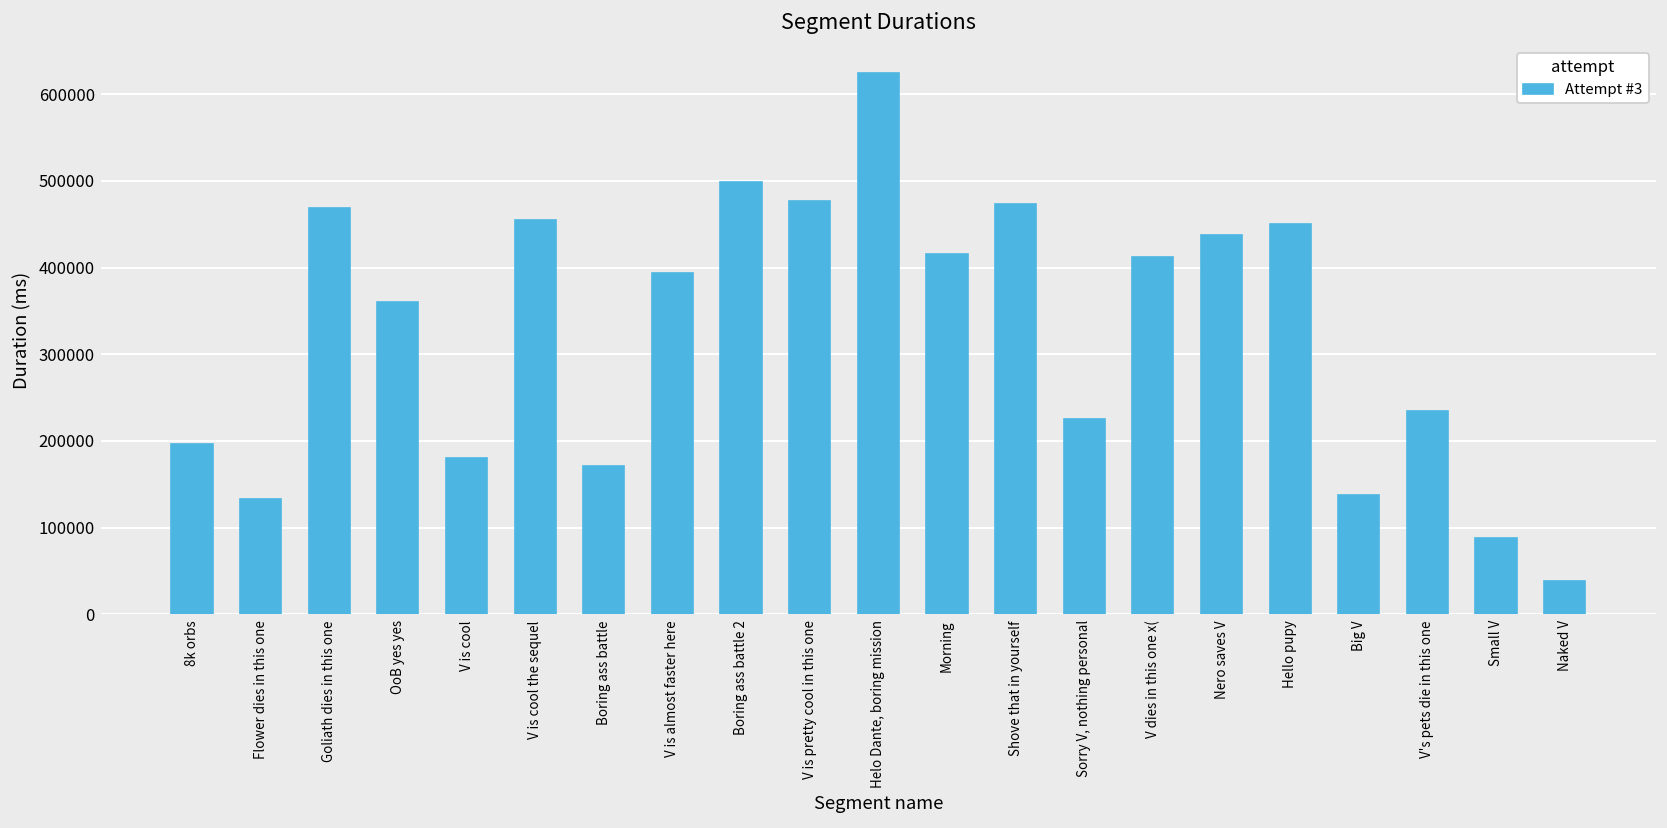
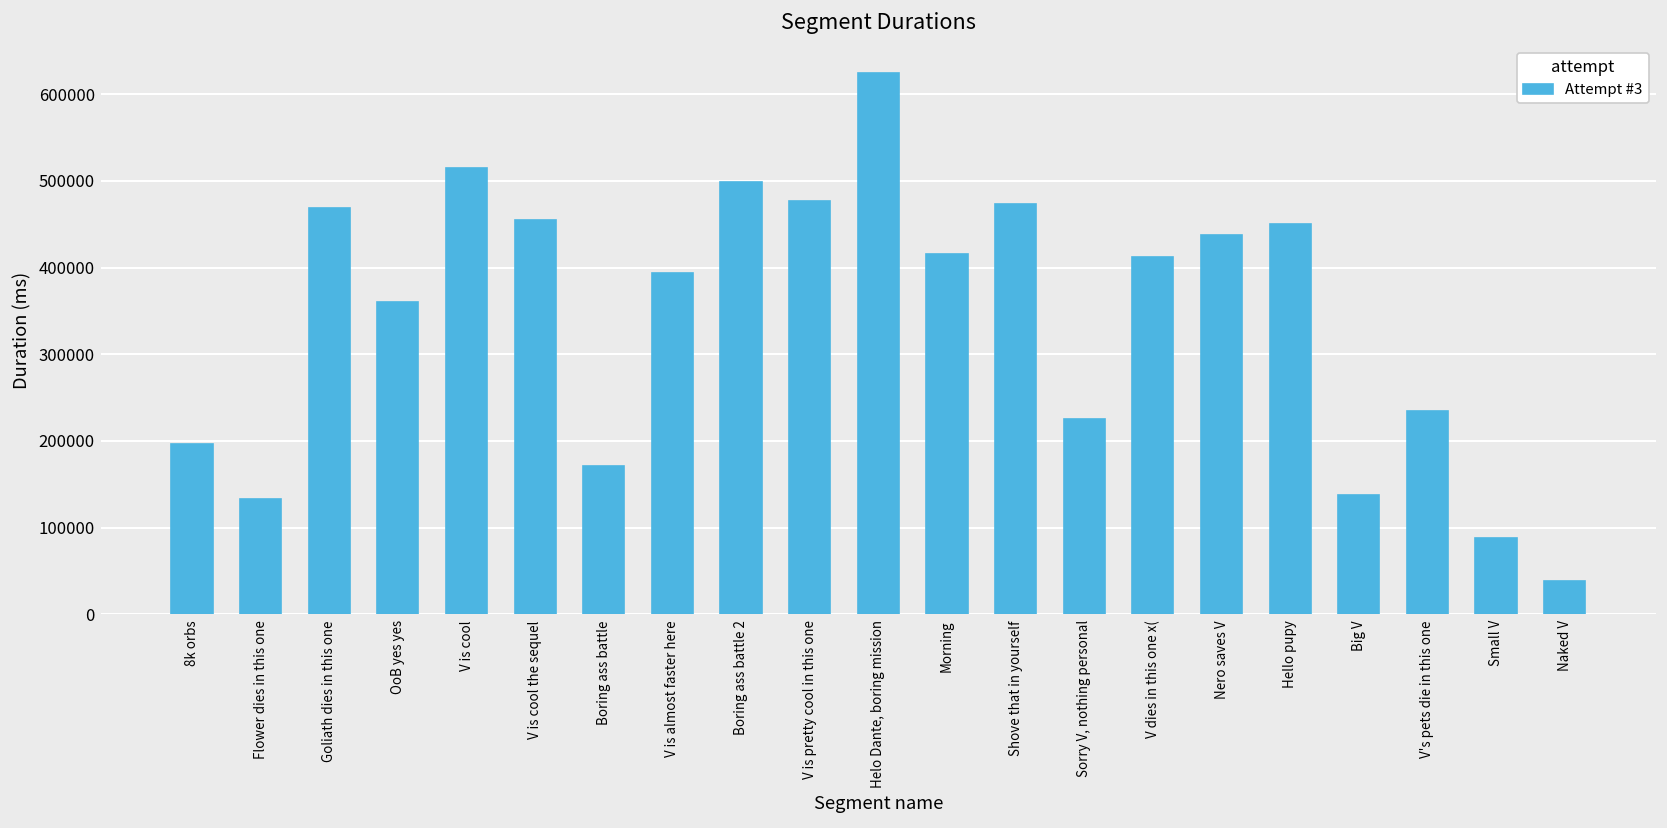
  {
    "8k orbs": 200000,
    "Flower dies in this one": 130000,
    "Goliath dies in this one": 470000,
    "OoB yes yes": 360000,
-   "V is cool": 180000,
+   "V is cool": 510000,
    "V is cool the sequel": 450000,
    "Boring ass battle": 170000,
    "V is almost faster here": 390000,
    "Boring ass battle 2": 500000,
    "V is pretty cool in this one": 480000,
    "Helo Dante, boring mission": 620000,
    "Morning": 420000,
    "Shove that in yourself": 470000,
    "Sorry V, nothing personal": 230000,
    "V dies in this one x(": 410000,
    "Nero saves V": 440000,
    "Hello pupy": 450000,
    "Big V": 140000,
    "V's pets die in this one": 230000,
    "Small V": 90000,
    "Naked V": 40000
  }
